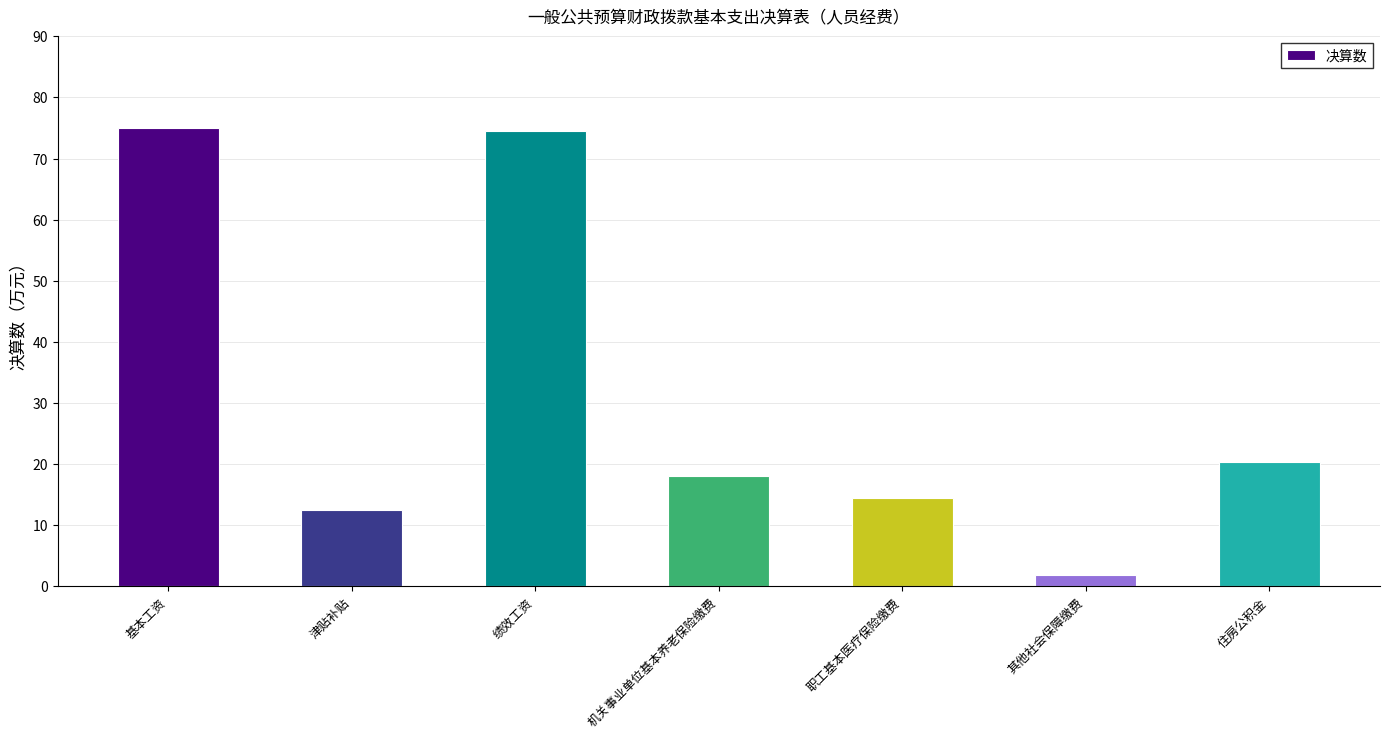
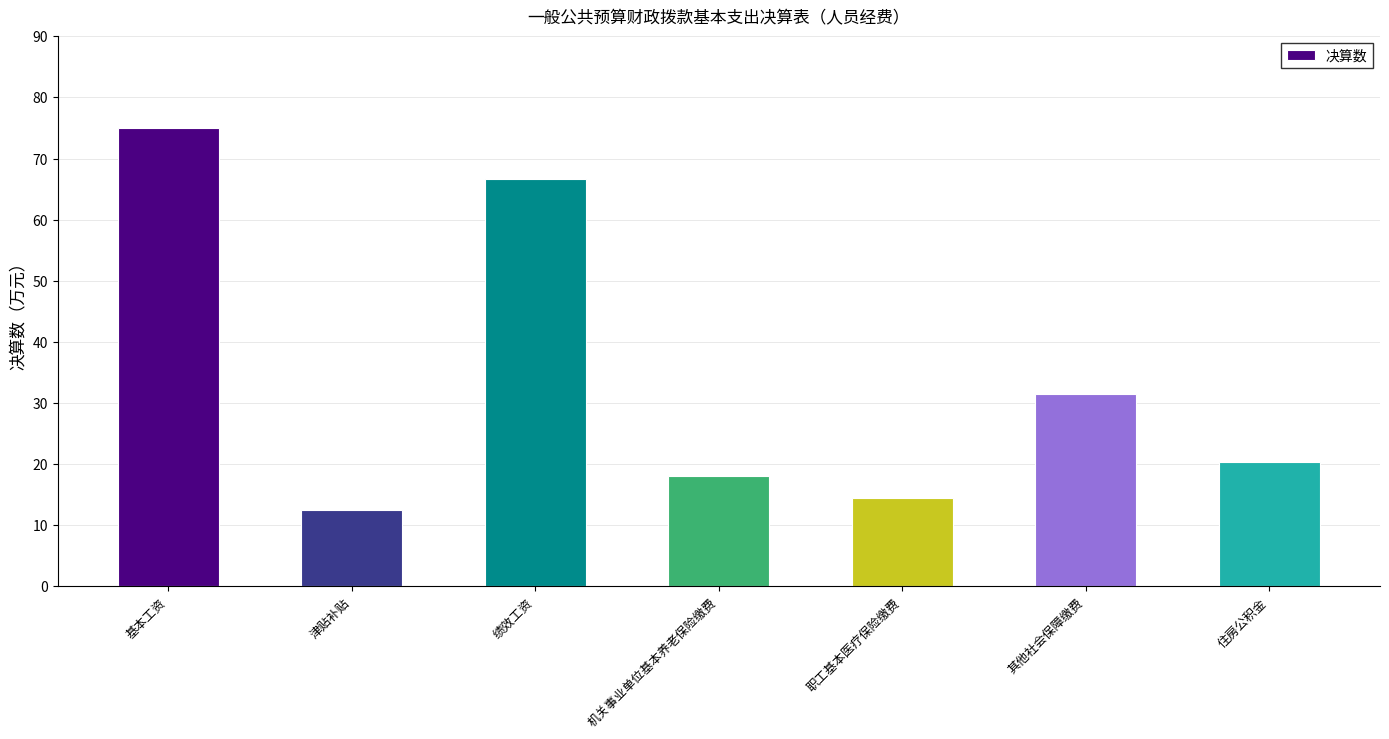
  {
    "基本工资": 75,
    "津贴补贴": 13,
-   "绩效工资": 75,
+   "绩效工资": 67,
    "机关事业单位基本养老保险缴费": 18,
    "职工基本医疗保险缴费": 14,
-   "其他社会保障缴费": 2,
+   "其他社会保障缴费": 32,
    "住房公积金": 20
  }
